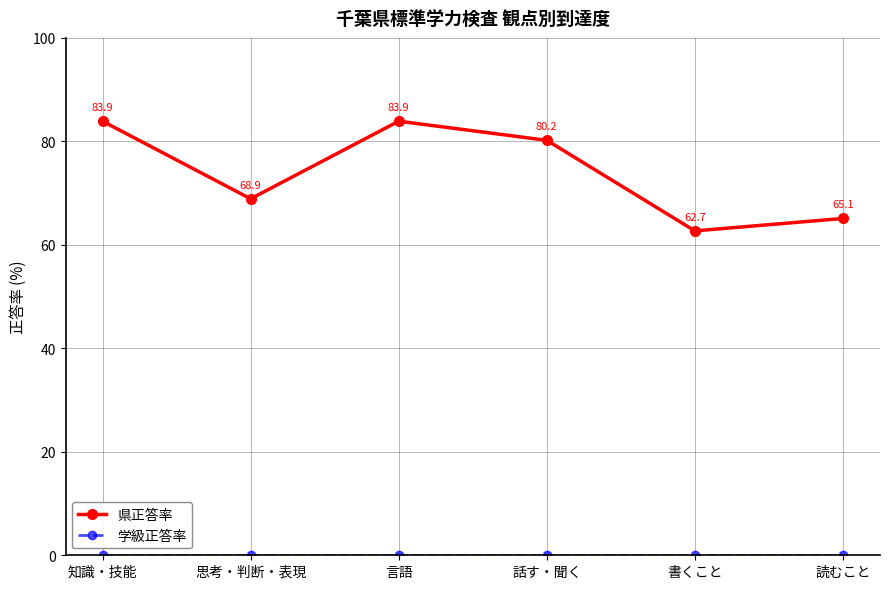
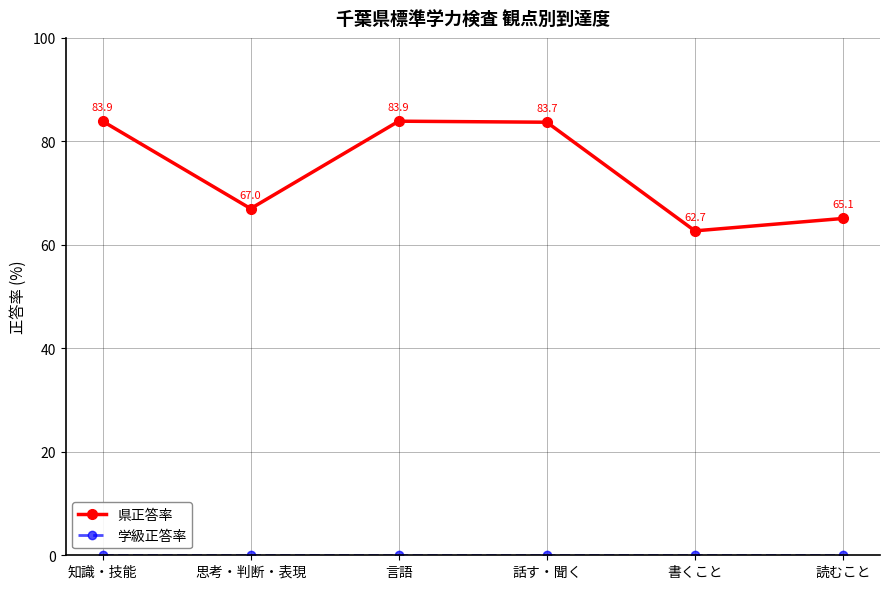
  {
    "県正答率": {
      "知識・技能": 83.9,
-     "思考・判断・表現": 68.9,
+     "思考・判断・表現": 67.0,
      "言語": 83.9,
-     "話す・聞く": 80.2,
+     "話す・聞く": 83.7,
      "書くこと": 62.7,
      "読むこと": 65.1
    },
    "学級正答率": {
      "知識・技能": 0,
      "思考・判断・表現": 0,
      "言語": 0,
      "話す・聞く": 0,
      "書くこと": 0,
      "読むこと": 0
    }
  }
